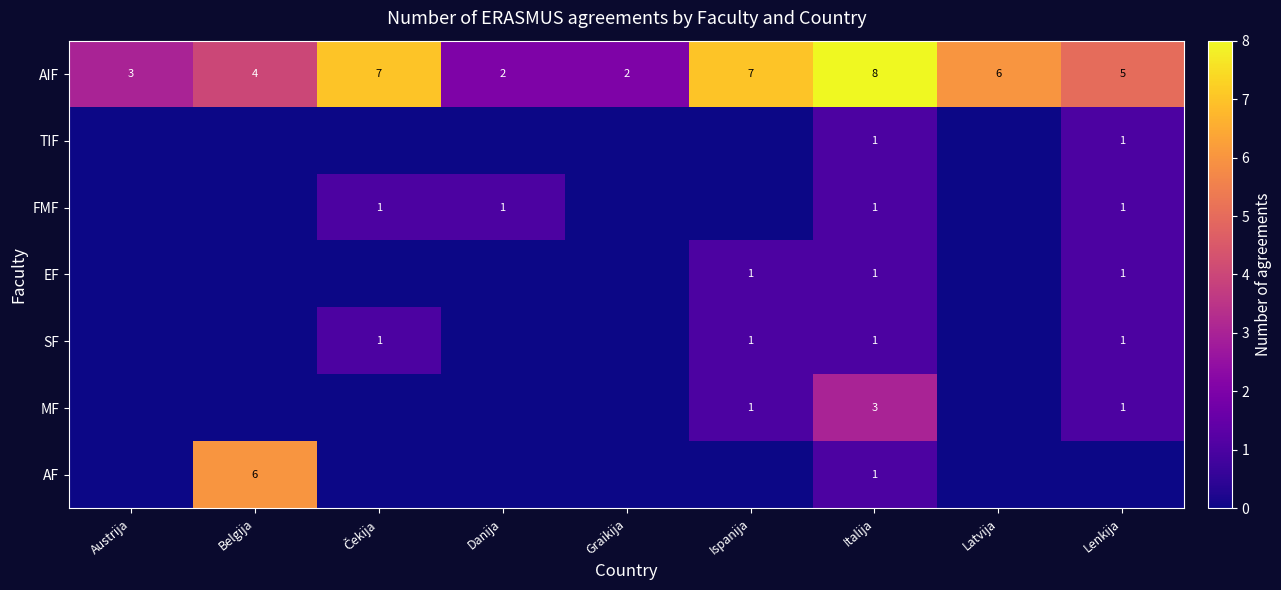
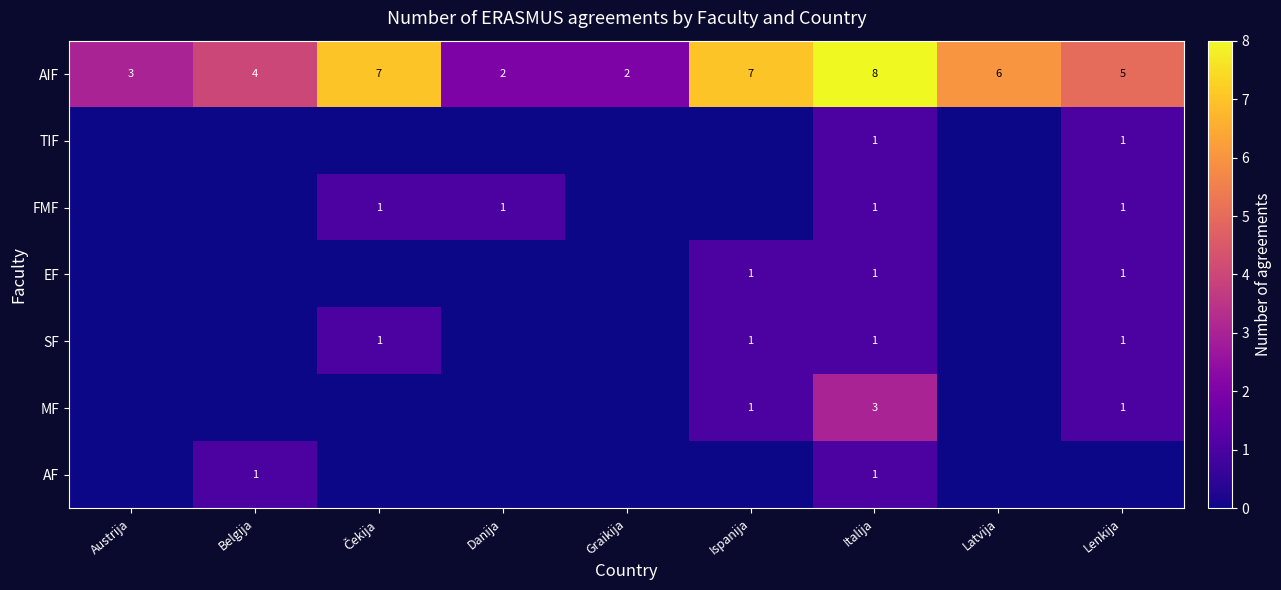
  {
    "AIF": {
      "Austrija": 3,
      "Belgija": 4,
      "Čekija": 7,
      "Danija": 2,
      "Graikija": 2,
      "Ispanija": 7,
      "Italija": 8,
      "Latvija": 6,
      "Lenkija": 5
    },
    "TIF": {
      "Italija": 1,
      "Lenkija": 1
    },
    "FMF": {
      "Čekija": 1,
      "Danija": 1,
      "Italija": 1,
      "Lenkija": 1
    },
    "EF": {
      "Ispanija": 1,
      "Italija": 1,
      "Lenkija": 1
    },
    "SF": {
      "Čekija": 1,
      "Ispanija": 1,
      "Italija": 1,
      "Lenkija": 1
    },
    "MF": {
      "Ispanija": 1,
      "Italija": 3,
      "Lenkija": 1
    },
    "AF": {
-     "Belgija": 6,
+     "Belgija": 1,
      "Italija": 1
    }
  }
